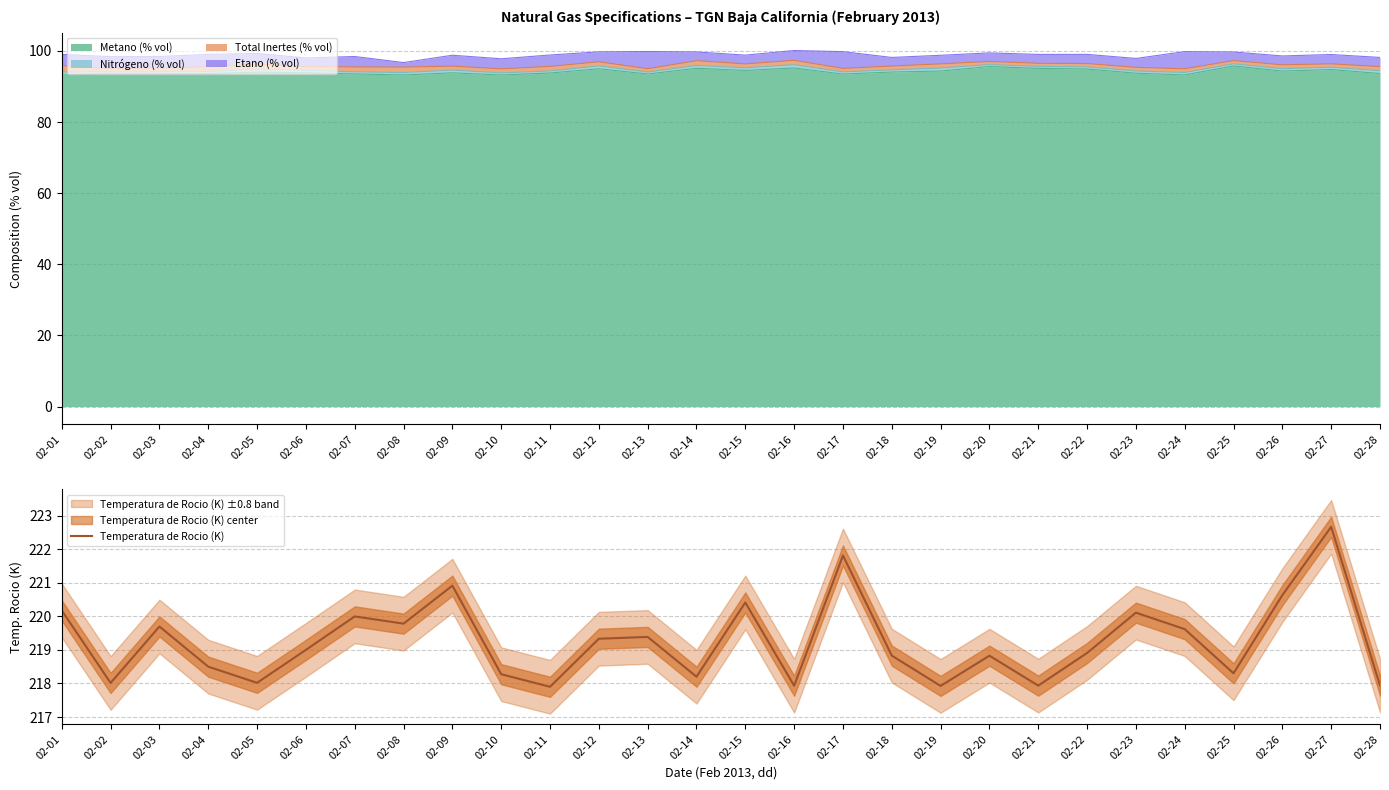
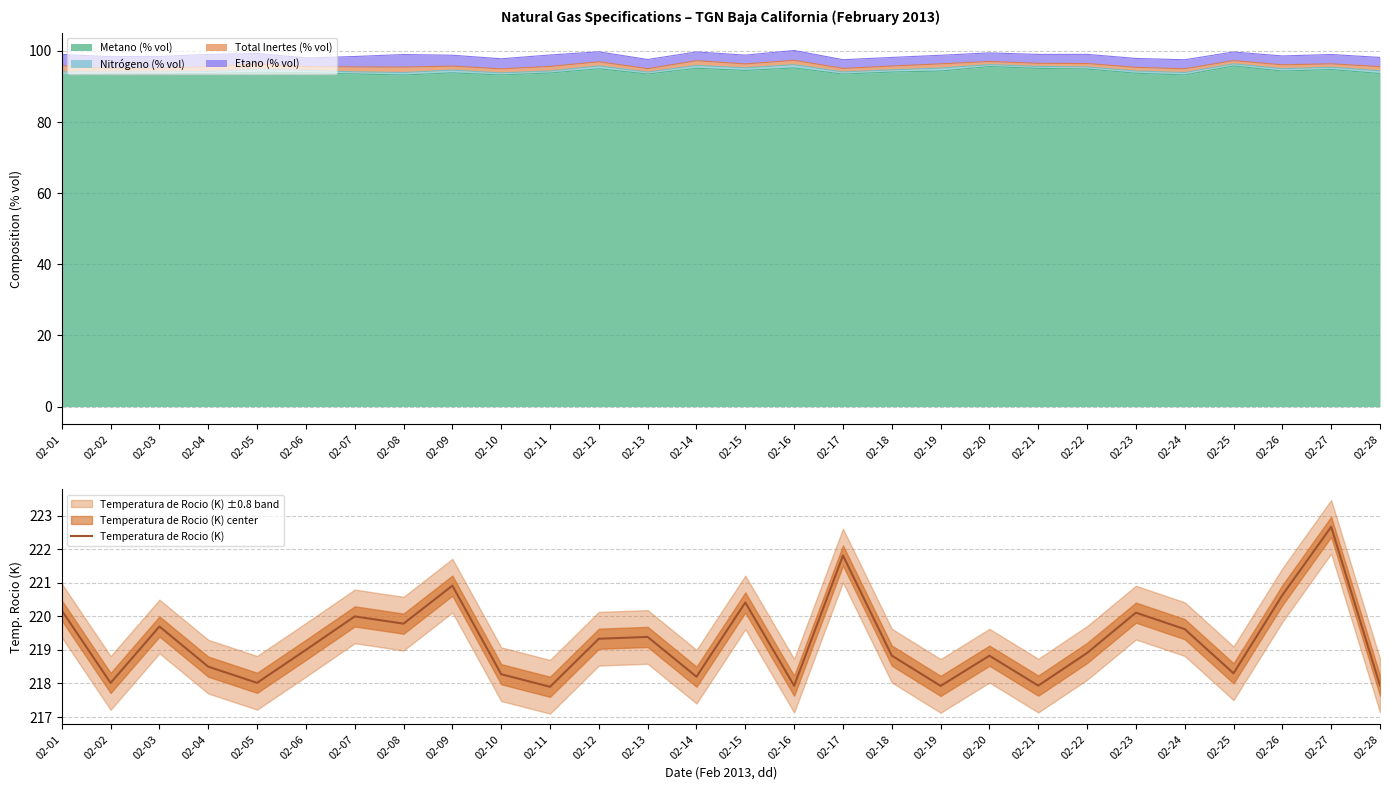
  {
    "Natural Gas Specifications – TGN Baja California (February 2013)": {
      "Metano (% vol)": {
        "02-01": 93,
        "02-09": 94,
        "02-12": 95,
        "02-14": 95,
        "02-15": 95,
        "02-16": 95,
        "02-19": 94,
        "02-28": 94
      },
      "Nitrógeno (% vol)": {
        "02-01": 1,
        "02-09": 1,
        "02-12": 1,
        "02-14": 1,
        "02-15": 1,
        "02-16": 1,
        "02-19": 1,
        "02-28": 1
      },
      "Total Inertes (% vol)": {
        "02-01": 2,
        "02-07": 1,
        "02-08": 2,
        "02-09": 1,
        "02-10": 1,
        "02-11": 1,
        "02-12": 1,
        "02-13": 1,
        "02-14": 1,
        "02-15": 1,
        "02-16": 1,
        "02-17": 1,
        "02-18": 1,
        "02-19": 1,
        "02-20": 1,
        "02-21": 1,
        "02-22": 1,
        "02-23": 1,
        "02-24": 1,
        "02-25": 1,
        "02-26": 1,
        "02-27": 1,
        "02-28": 1
      },
      "Etano (% vol)": {
        "02-01": 3,
        "02-07": 3,
-       "02-08": 1,
+       "02-08": 4,
        "02-09": 3,
        "02-10": 3,
        "02-11": 3,
        "02-12": 3,
-       "02-13": 5,
+       "02-13": 3,
        "02-14": 2,
        "02-15": 2,
        "02-16": 3,
-       "02-17": 5,
+       "02-17": 2,
        "02-18": 2,
        "02-19": 2,
        "02-20": 2,
        "02-21": 2,
        "02-22": 3,
        "02-23": 3,
-       "02-24": 5,
+       "02-24": 3,
        "02-25": 2,
        "02-26": 2,
        "02-27": 3,
        "02-28": 3
      }
    }
  }
